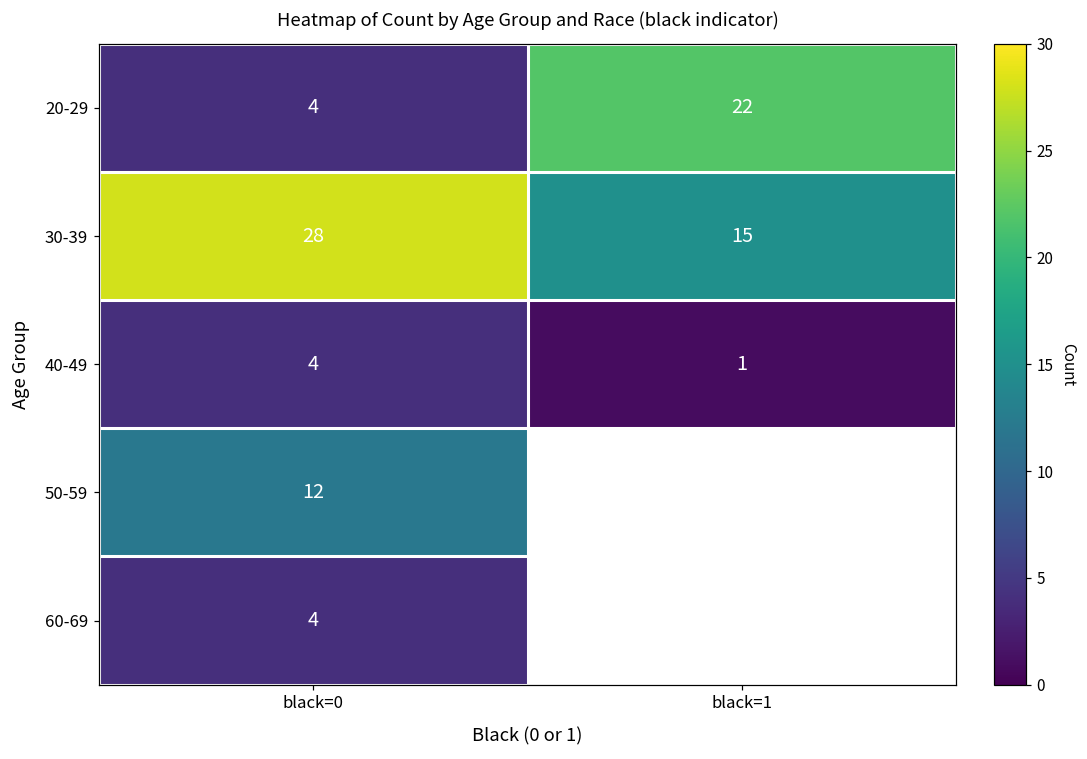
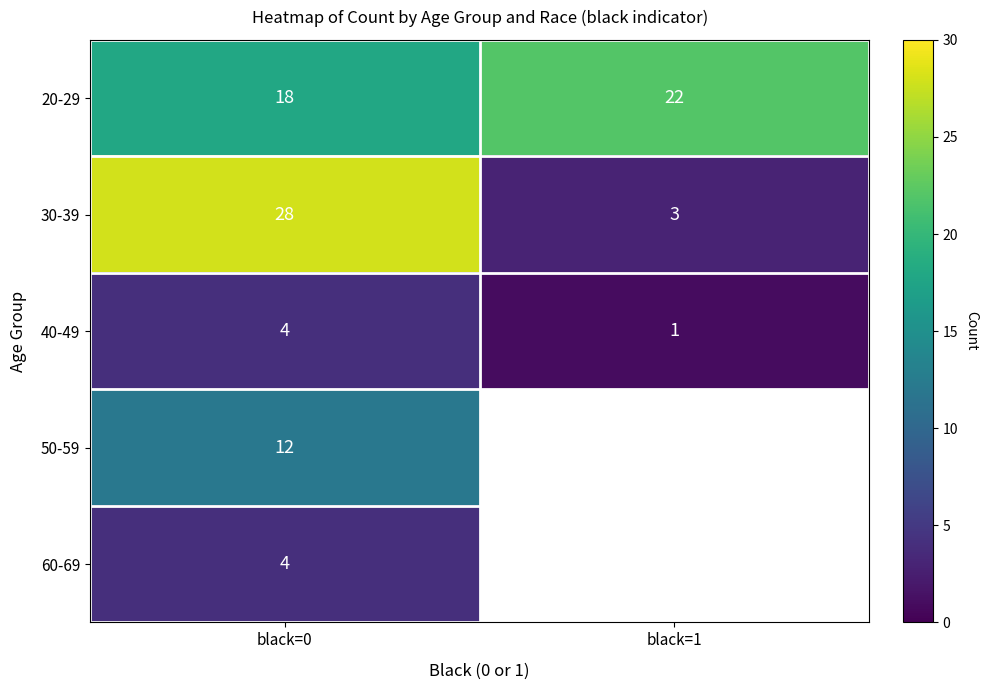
  {
    "20-29": {
-     "black=0": 4,
+     "black=0": 18,
      "black=1": 22
    },
    "30-39": {
      "black=0": 28,
-     "black=1": 15
+     "black=1": 3
    },
    "40-49": {
      "black=0": 4,
      "black=1": 1
    },
    "50-59": {
      "black=0": 12
    },
    "60-69": {
      "black=0": 4
    }
  }
